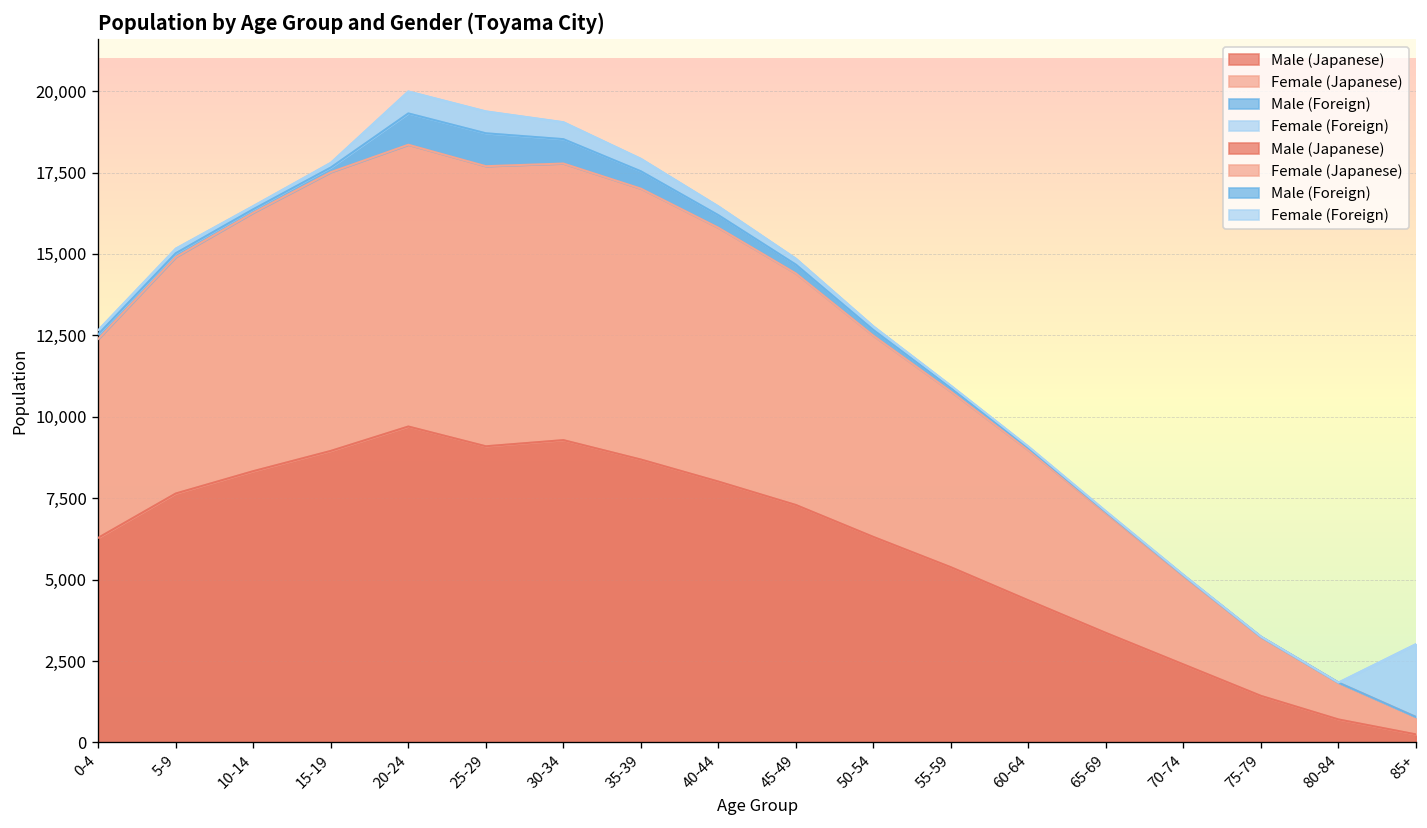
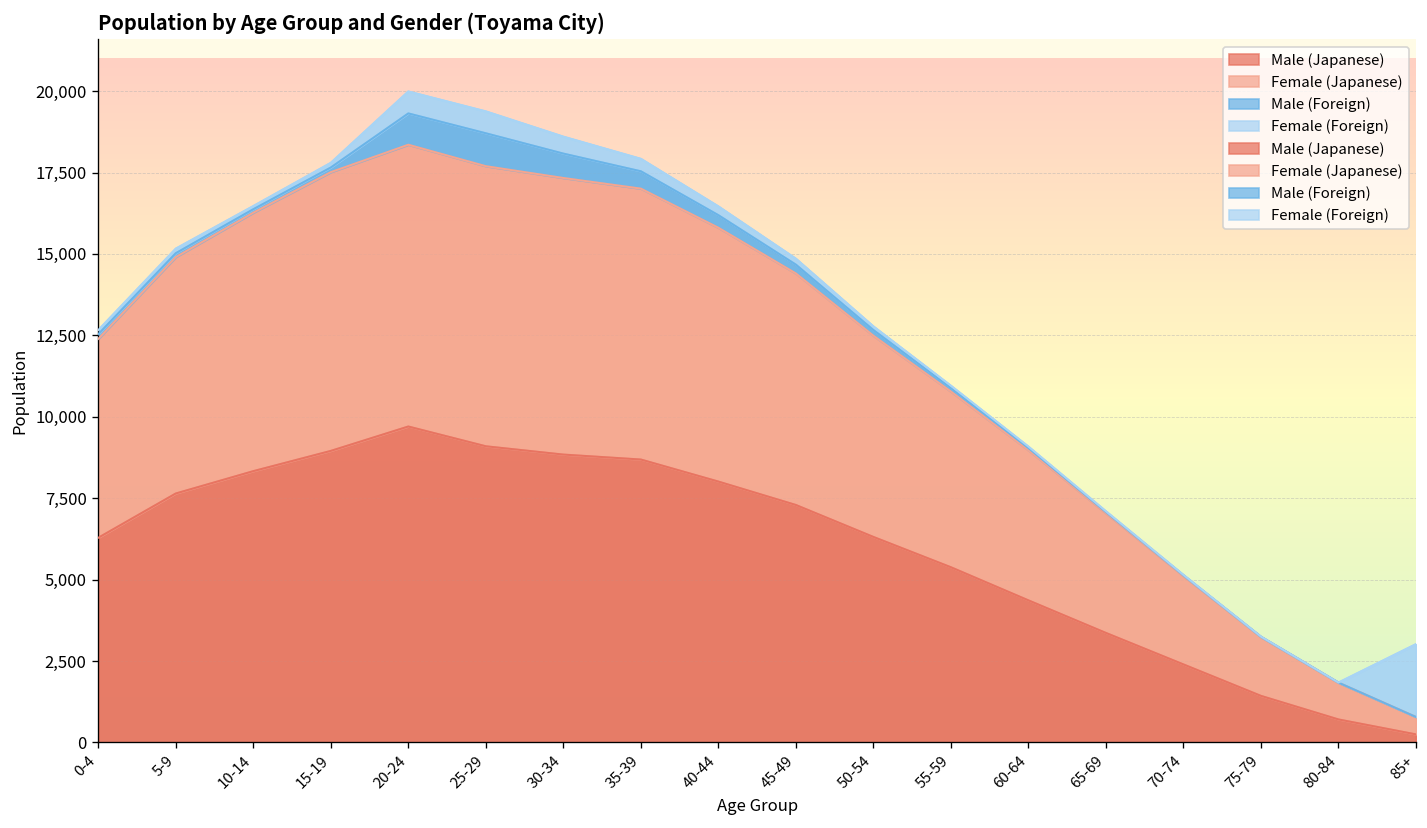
  {
    "Male (Japanese)": {
      "0-4": "6,300",
      "5-9": "7,600",
      "10-14": "8,300",
      "15-19": "9,000",
      "20-24": "9,700",
      "25-29": "9,100",
-     "30-34": "9,300",
+     "30-34": "8,800",
      "35-39": "8,700",
      "40-44": "8,000",
      "45-49": "7,300",
      "50-54": "6,300",
      "55-59": "5,400",
      "60-64": "4,400",
      "65-69": "3,400",
      "70-74": "2,400",
      "75-79": "1,400",
      "80-84": "700",
      "85+": "200"
    },
    "Female (Japanese)": {
      "0-4": "6,100",
      "5-9": "7,300",
      "10-14": "7,900",
      "15-19": "8,600",
      "20-24": "8,700",
      "25-29": "8,600",
      "30-34": "8,500",
      "35-39": "8,300",
      "40-44": "7,800",
      "45-49": "7,100",
      "50-54": "6,200",
      "55-59": "5,400"
    },
    "Male (Foreign)": {
      "0-4": "100",
      "5-9": "100",
      "10-14": "100",
      "15-19": "100",
      "20-24": "1,000",
      "25-29": "1,000",
      "30-34": "700",
      "35-39": "500",
      "40-44": "400",
      "45-49": "300",
      "50-54": "200"
    },
    "Female (Foreign)": {
      "0-4": "100",
      "5-9": "100",
      "10-14": "100",
      "15-19": "100",
      "20-24": "700",
      "25-29": "700",
      "30-34": "500",
      "35-39": "400",
      "40-44": "300",
      "45-49": "200",
      "50-54": "100",
      "85+": "2,200"
    }
  }
